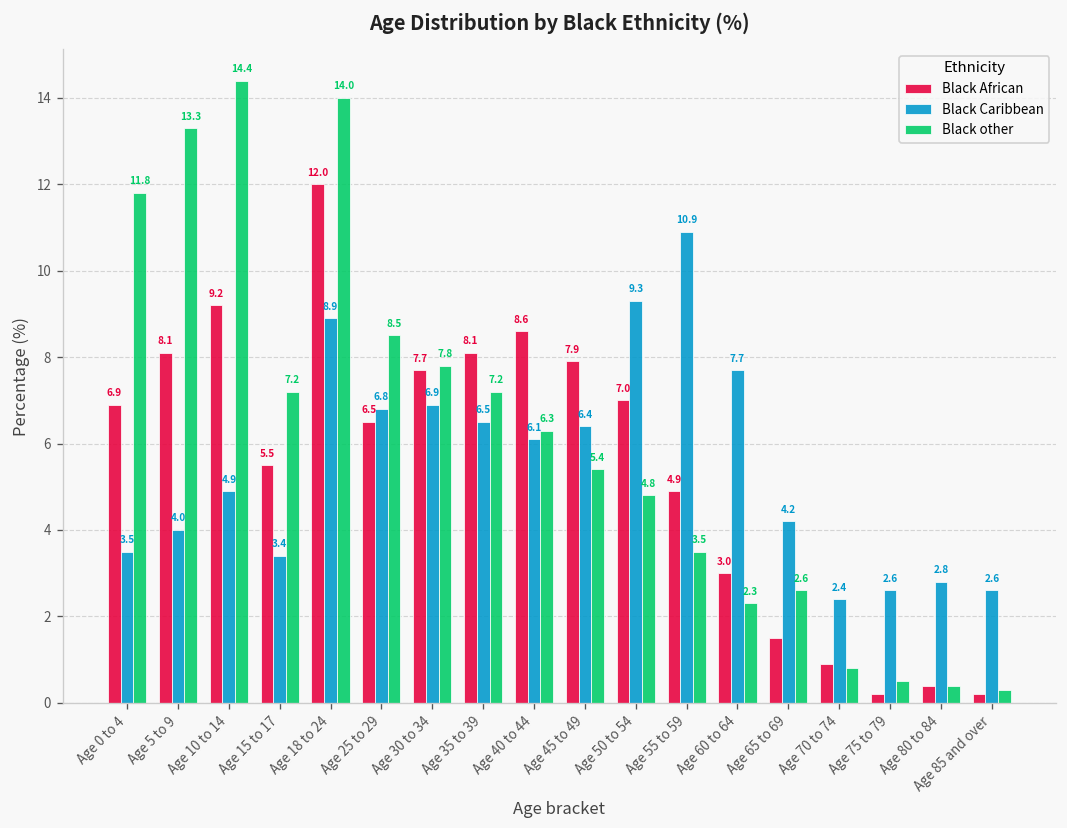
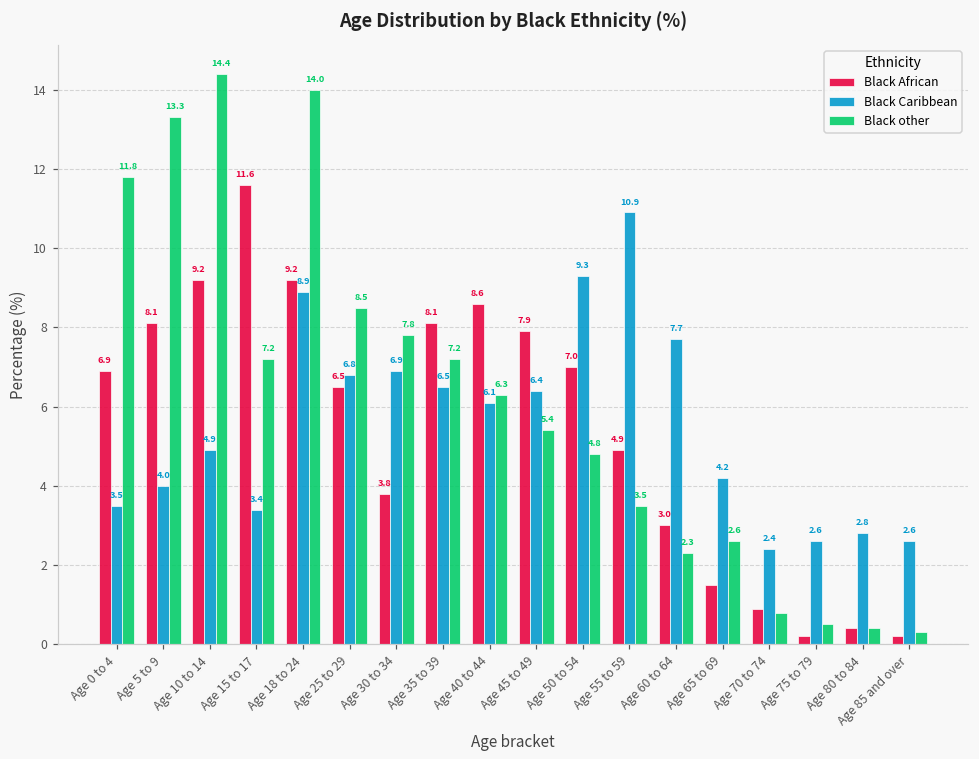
  {
    "Black African": {
      "Age 0 to 4": 6.9,
      "Age 5 to 9": 8.1,
      "Age 10 to 14": 9.2,
-     "Age 15 to 17": 5.5,
-     "Age 18 to 24": 12.0,
+     "Age 15 to 17": 11.6,
+     "Age 18 to 24": 9.2,
      "Age 25 to 29": 6.5,
-     "Age 30 to 34": 7.7,
+     "Age 30 to 34": 3.8,
      "Age 35 to 39": 8.1,
      "Age 40 to 44": 8.6,
      "Age 45 to 49": 7.9,
      "Age 50 to 54": 7.0,
      "Age 55 to 59": 4.9,
      "Age 60 to 64": 3.0
    },
    "Black Caribbean": {
      "Age 0 to 4": 3.5,
      "Age 5 to 9": 4.0,
      "Age 10 to 14": 4.9,
      "Age 15 to 17": 3.4,
      "Age 18 to 24": 8.9,
      "Age 25 to 29": 6.8,
      "Age 30 to 34": 6.9,
      "Age 35 to 39": 6.5,
      "Age 40 to 44": 6.1,
      "Age 45 to 49": 6.4,
      "Age 50 to 54": 9.3,
      "Age 55 to 59": 10.9,
      "Age 60 to 64": 7.7,
      "Age 65 to 69": 4.2,
      "Age 70 to 74": 2.4,
      "Age 75 to 79": 2.6,
      "Age 80 to 84": 2.8,
      "Age 85 and over": 2.6
    },
    "Black other": {
      "Age 0 to 4": 11.8,
      "Age 5 to 9": 13.3,
      "Age 10 to 14": 14.4,
      "Age 15 to 17": 7.2,
      "Age 18 to 24": 14.0,
      "Age 25 to 29": 8.5,
      "Age 30 to 34": 7.8,
      "Age 35 to 39": 7.2,
      "Age 40 to 44": 6.3,
      "Age 45 to 49": 5.4,
      "Age 50 to 54": 4.8,
      "Age 55 to 59": 3.5,
      "Age 60 to 64": 2.3,
      "Age 65 to 69": 2.6
    }
  }
